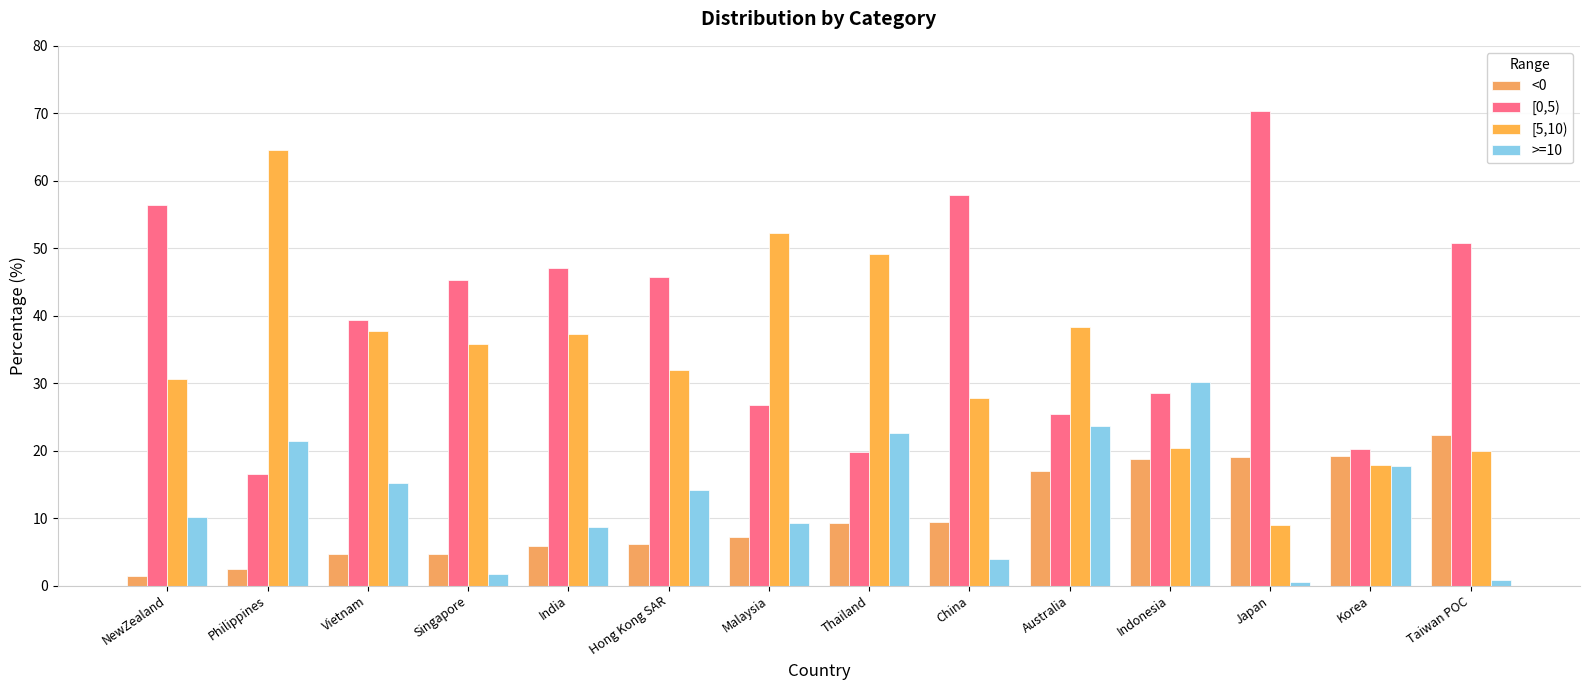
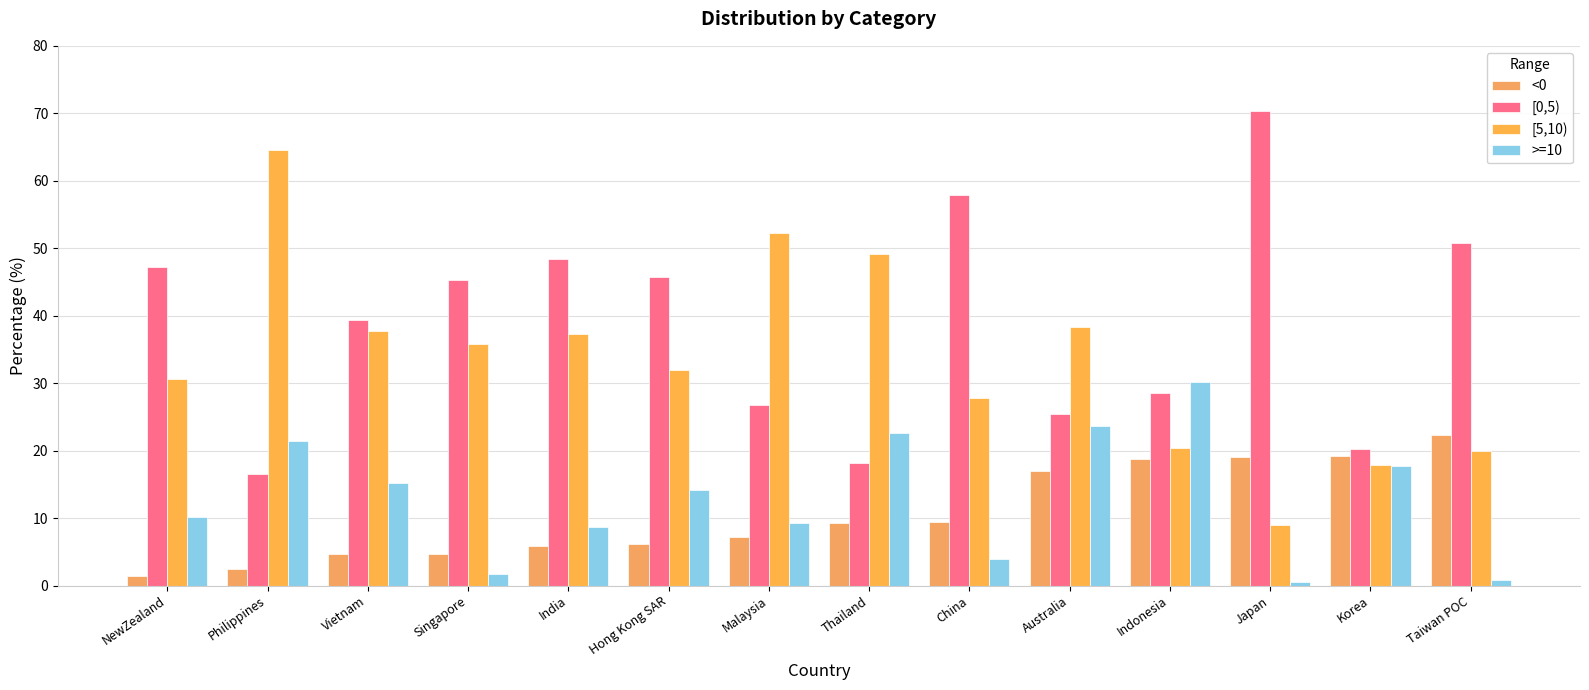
  {
    "[0,5)": {
-     "NewZealand": 56,
+     "NewZealand": 47,
      "Philippines": 17,
      "Vietnam": 39,
      "Singapore": 45,
-     "India": 47,
+     "India": 48,
      "Hong Kong SAR": 46,
      "Malaysia": 27,
-     "Thailand": 20,
+     "Thailand": 18,
      "China": 58,
      "Australia": 25,
      "Indonesia": 28,
      "Japan": 70,
      "Korea": 20,
      "Taiwan POC": 51
    },
    ">=10": {
      "NewZealand": 10,
      "Philippines": 21,
      "Vietnam": 15,
      "Singapore": 2,
      "India": 9,
      "Hong Kong SAR": 14,
      "Malaysia": 9,
      "Thailand": 23,
      "China": 4,
      "Australia": 24,
      "Indonesia": 30,
      "Japan": 0,
      "Korea": 18,
      "Taiwan POC": 1
    }
  }
